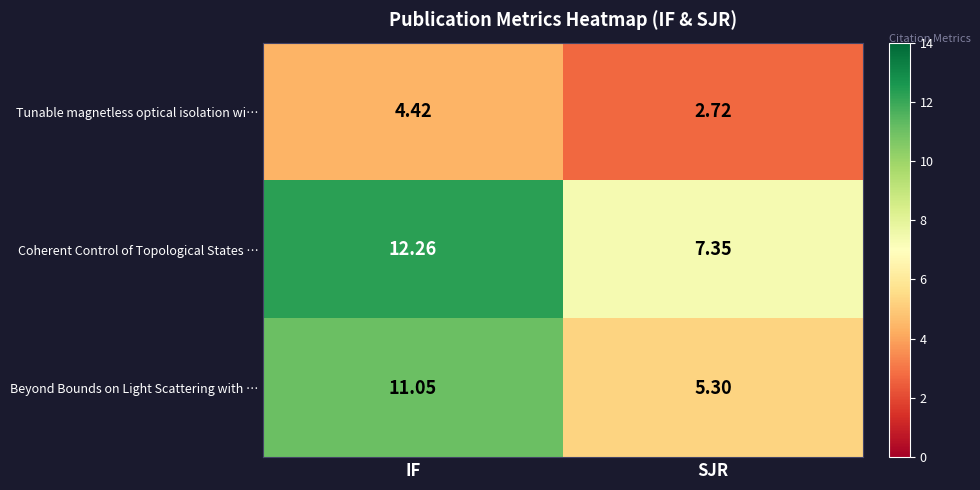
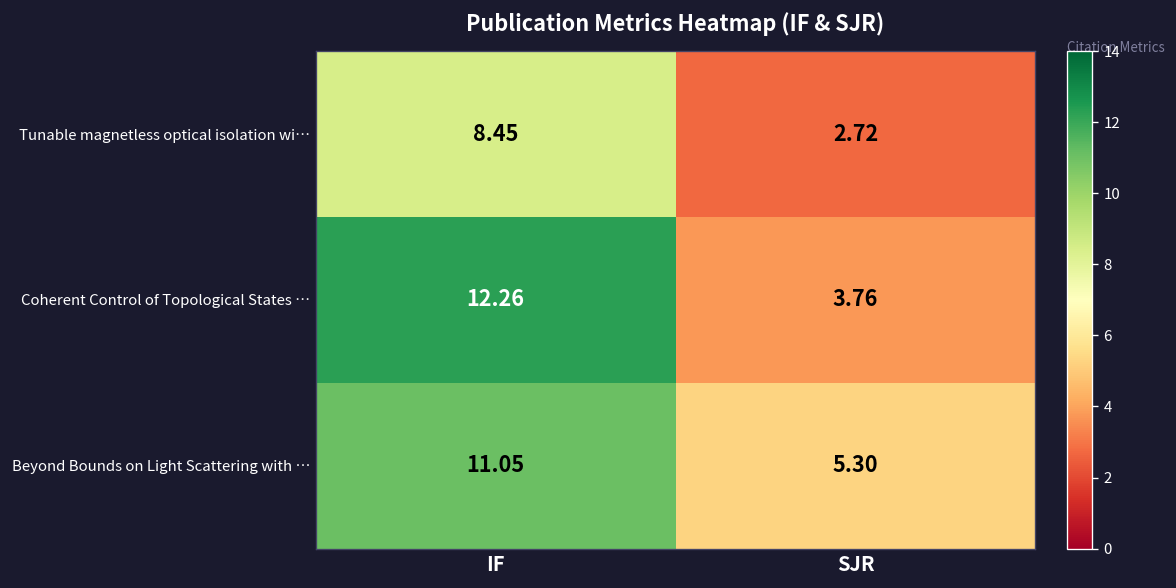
  {
    "Tunable magnetless optical isolation wi…": {
-     "IF": 4.42,
+     "IF": 8.45,
      "SJR": 2.72
    },
    "Coherent Control of Topological States …": {
      "IF": 12.26,
-     "SJR": 7.35
+     "SJR": 3.76
    },
    "Beyond Bounds on Light Scattering with …": {
      "IF": 11.05,
      "SJR": 5.30
    }
  }
